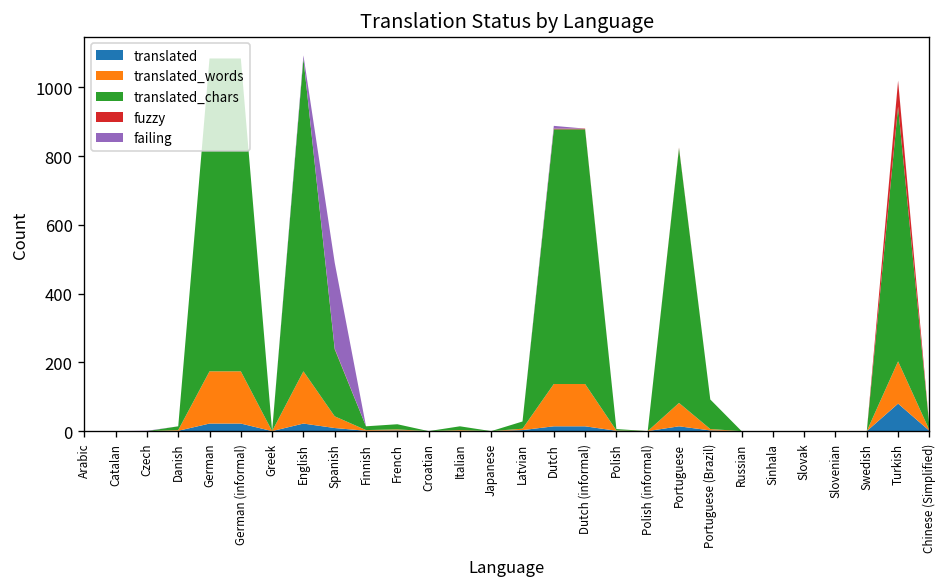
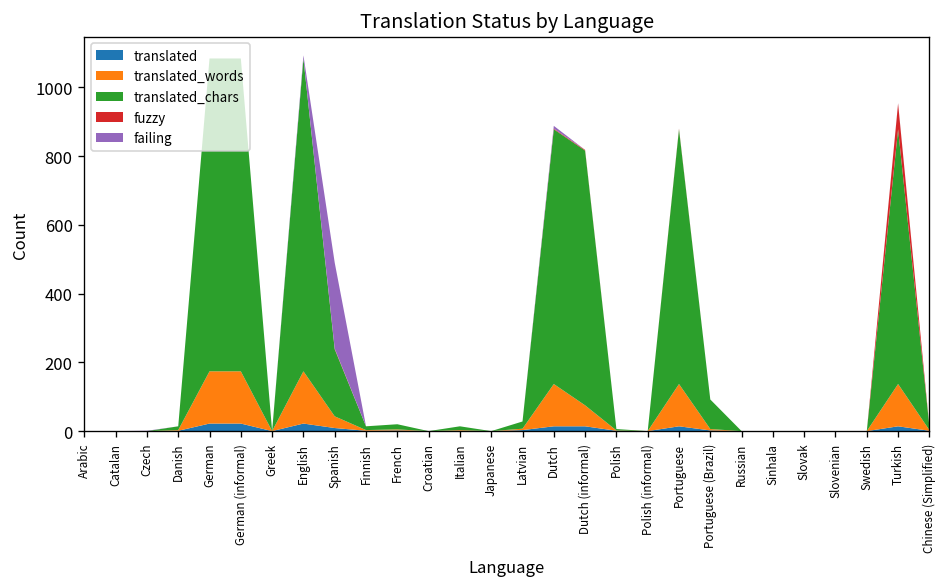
  {
    "translated": {
-     "Turkish": 80
+     "Turkish": 10
    },
    "translated_words": {
-     "Dutch (informal)": 120,
-     "Portuguese": 70
+     "Dutch (informal)": 60,
+     "Portuguese": 120
    },
    "failing": {
      "English": 10,
      "Spanish": 250
    }
  }
